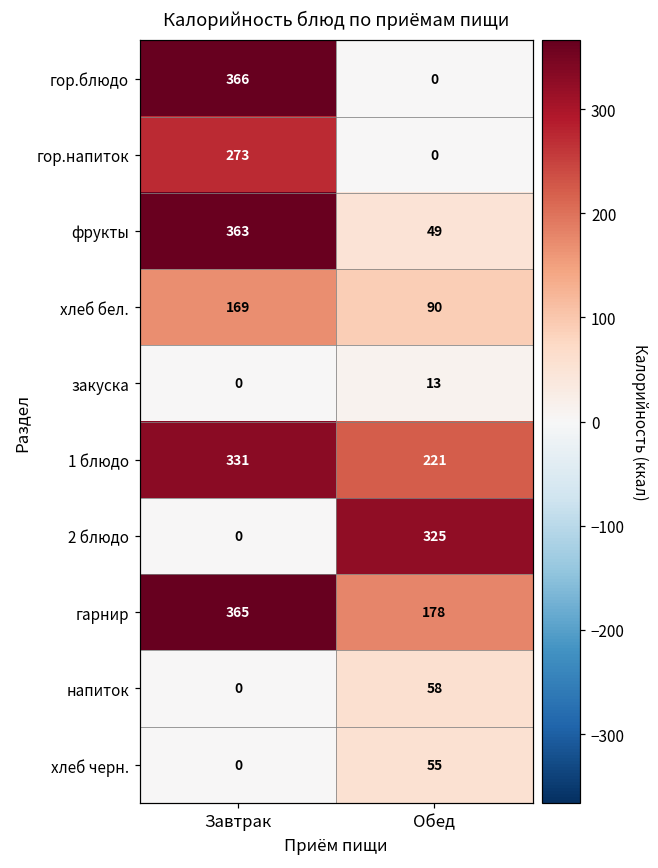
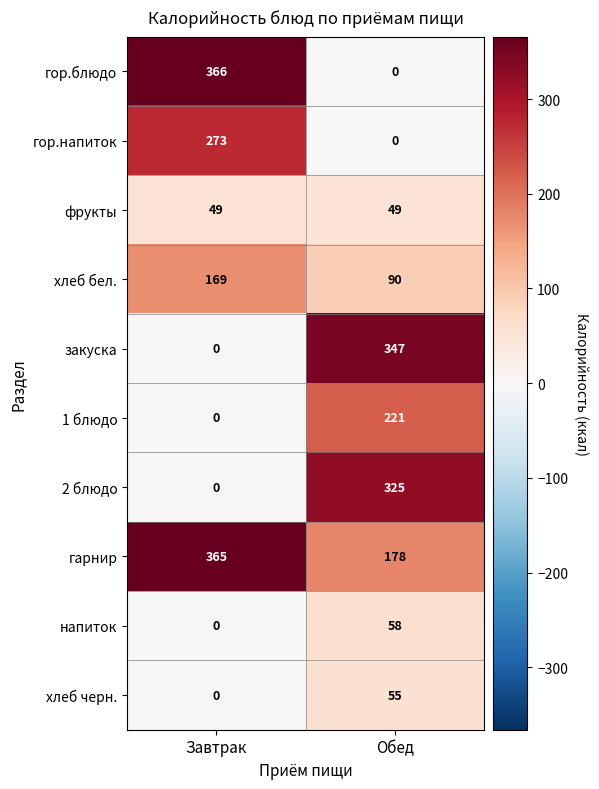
  {
    "гор.блюдо": {
      "Завтрак": 366,
      "Обед": 0
    },
    "гор.напиток": {
      "Завтрак": 273,
      "Обед": 0
    },
    "фрукты": {
-     "Завтрак": 363,
+     "Завтрак": 49,
      "Обед": 49
    },
    "хлеб бел.": {
      "Завтрак": 169,
      "Обед": 90
    },
    "закуска": {
      "Завтрак": 0,
-     "Обед": 13
+     "Обед": 347
    },
    "1 блюдо": {
-     "Завтрак": 331,
+     "Завтрак": 0,
      "Обед": 221
    },
    "2 блюдо": {
      "Завтрак": 0,
      "Обед": 325
    },
    "гарнир": {
      "Завтрак": 365,
      "Обед": 178
    },
    "напиток": {
      "Завтрак": 0,
      "Обед": 58
    },
    "хлеб черн.": {
      "Завтрак": 0,
      "Обед": 55
    }
  }
